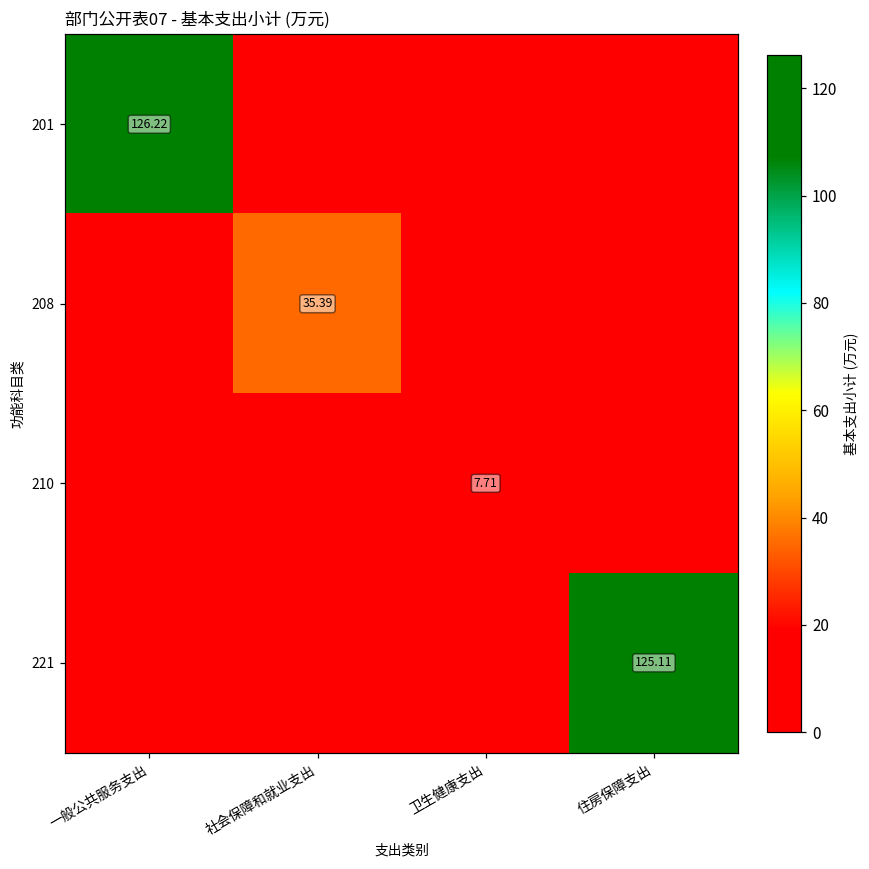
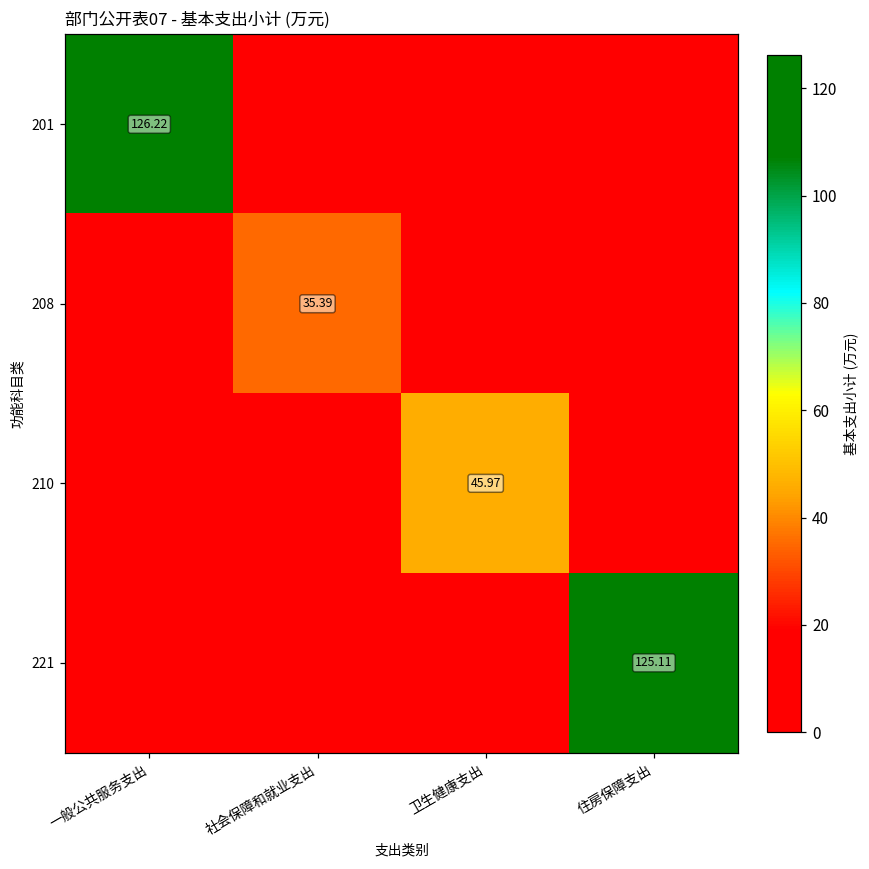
  {
    "210": {
-     "卫生健康支出": 7.71
+     "卫生健康支出": 45.97
    }
  }
